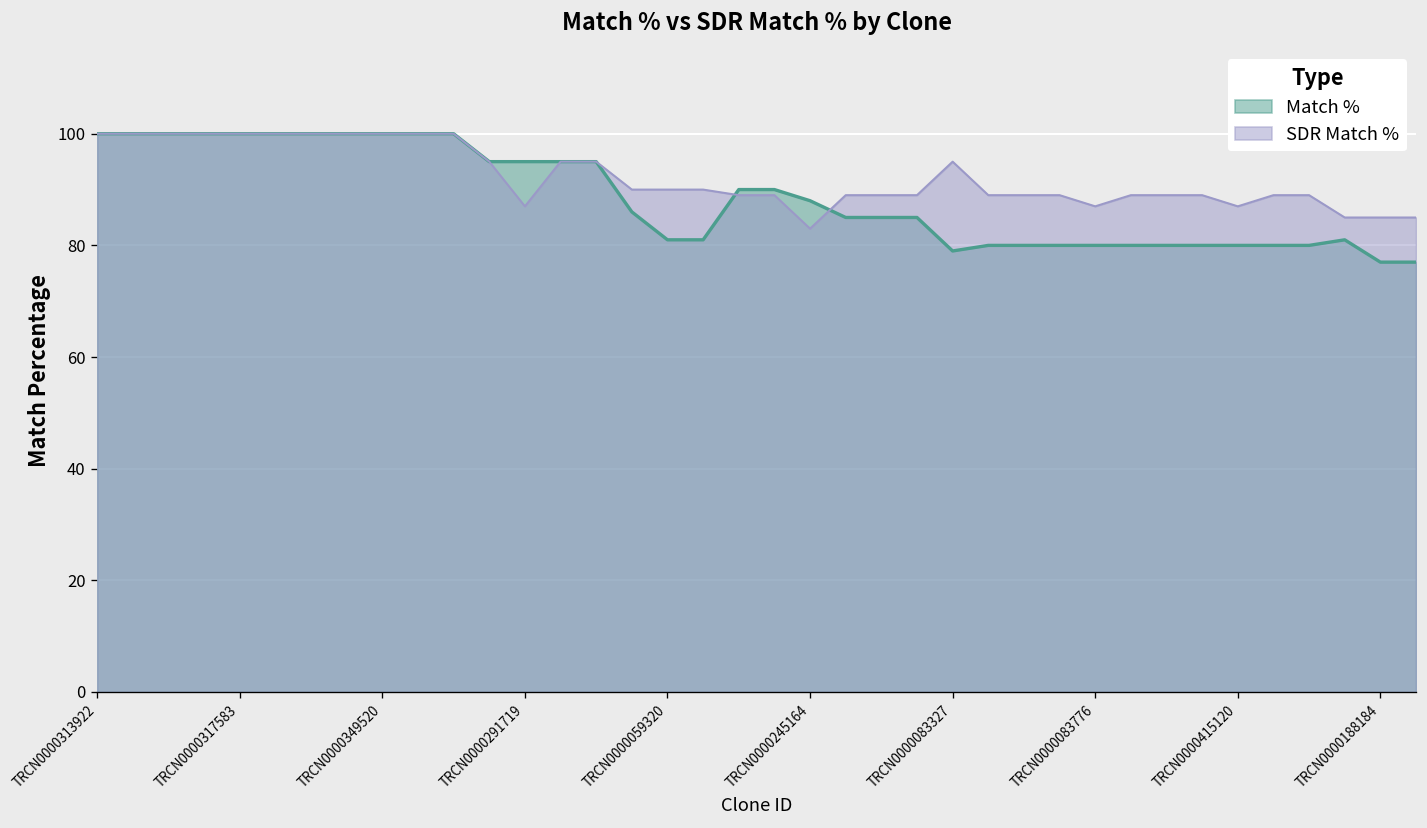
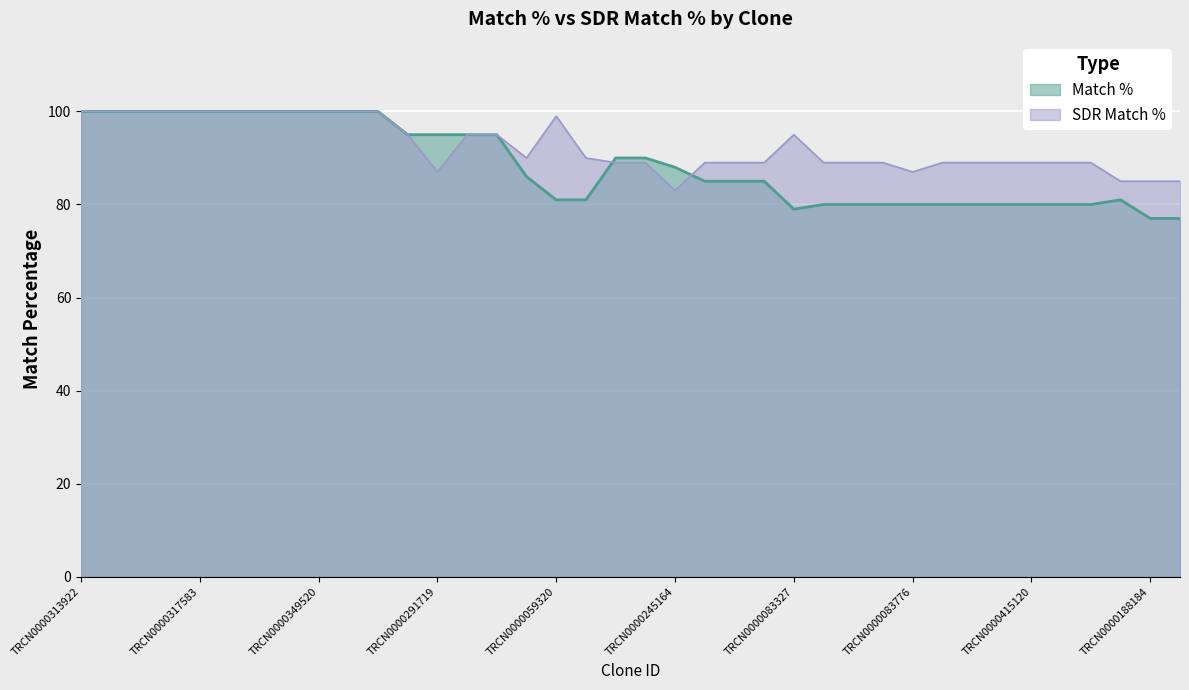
  {
    "Match %": {
      "TRCN0000291719": 95,
      "TRCN0000059320": 81,
      "TRCN0000245164": 88,
      "TRCN0000083327": 79,
      "TRCN0000083776": 80,
      "TRCN0000415120": 80,
      "TRCN0000188184": 77
    },
    "SDR Match %": {
      "TRCN0000291719": 87,
-     "TRCN0000059320": 90,
+     "TRCN0000059320": 99,
      "TRCN0000245164": 83,
      "TRCN0000083327": 95,
      "TRCN0000083776": 87,
-     "TRCN0000415120": 87,
+     "TRCN0000415120": 89,
      "TRCN0000188184": 85
    }
  }
